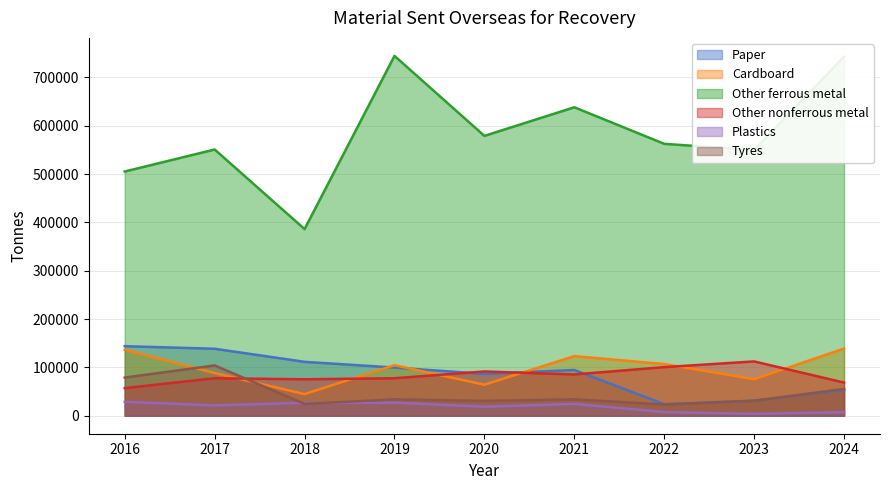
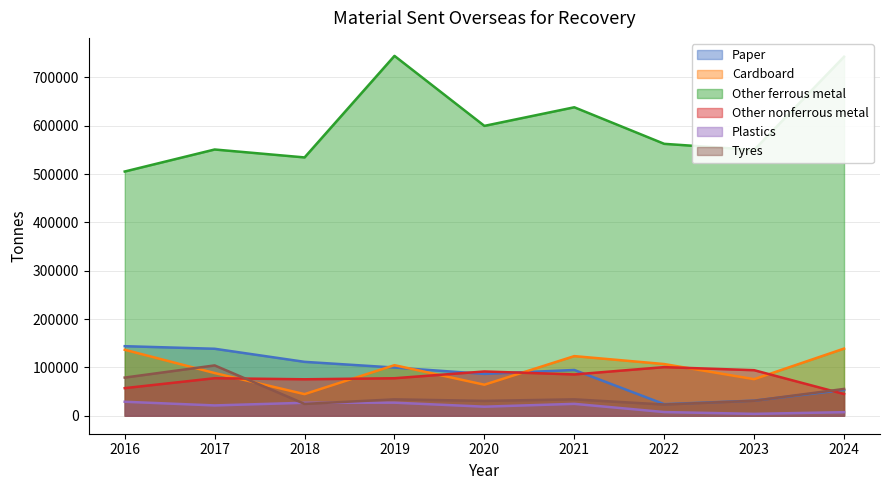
  {
    "Cardboard": {
      "2016": 140000,
      "2017": 90000,
      "2018": 40000,
      "2020": 60000,
      "2021": 120000,
      "2022": 110000,
      "2023": 80000,
      "2024": 140000
    },
    "Other ferrous metal": {
      "2016": 510000,
      "2017": 550000,
-     "2018": 390000,
+     "2018": 530000,
      "2019": 740000,
-     "2020": 580000,
+     "2020": 600000,
      "2021": 640000,
      "2022": 560000
    },
    "Other nonferrous metal": {
      "2016": 60000,
      "2017": 80000,
      "2018": 80000,
      "2019": 80000,
      "2021": 90000,
      "2022": 100000,
-     "2023": 110000,
-     "2024": 70000
+     "2023": 90000,
+     "2024": 40000
    },
    "Tyres": {
      "2016": 80000,
      "2017": 100000,
      "2019": 30000,
      "2020": 30000,
      "2021": 30000
    }
  }
